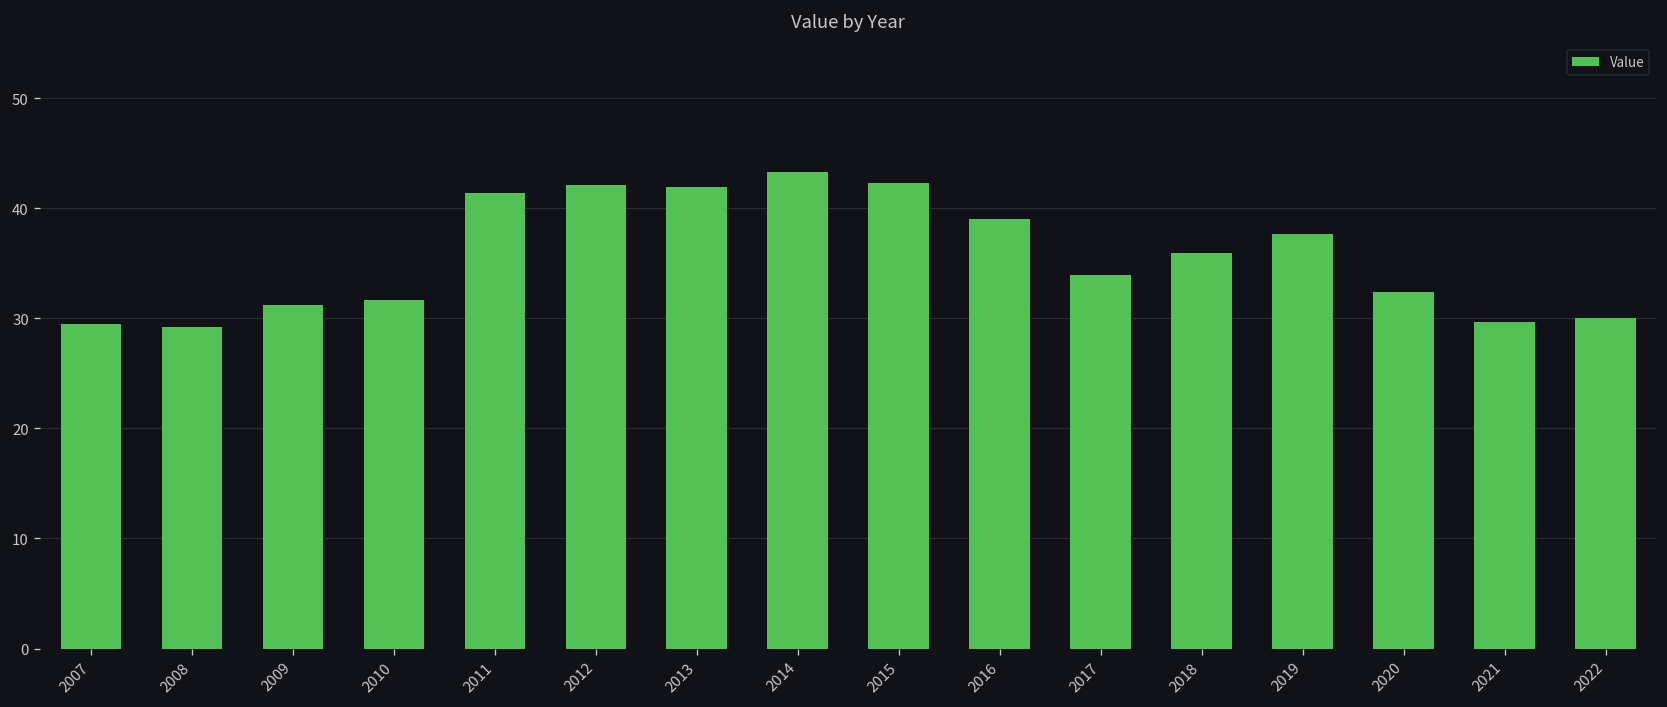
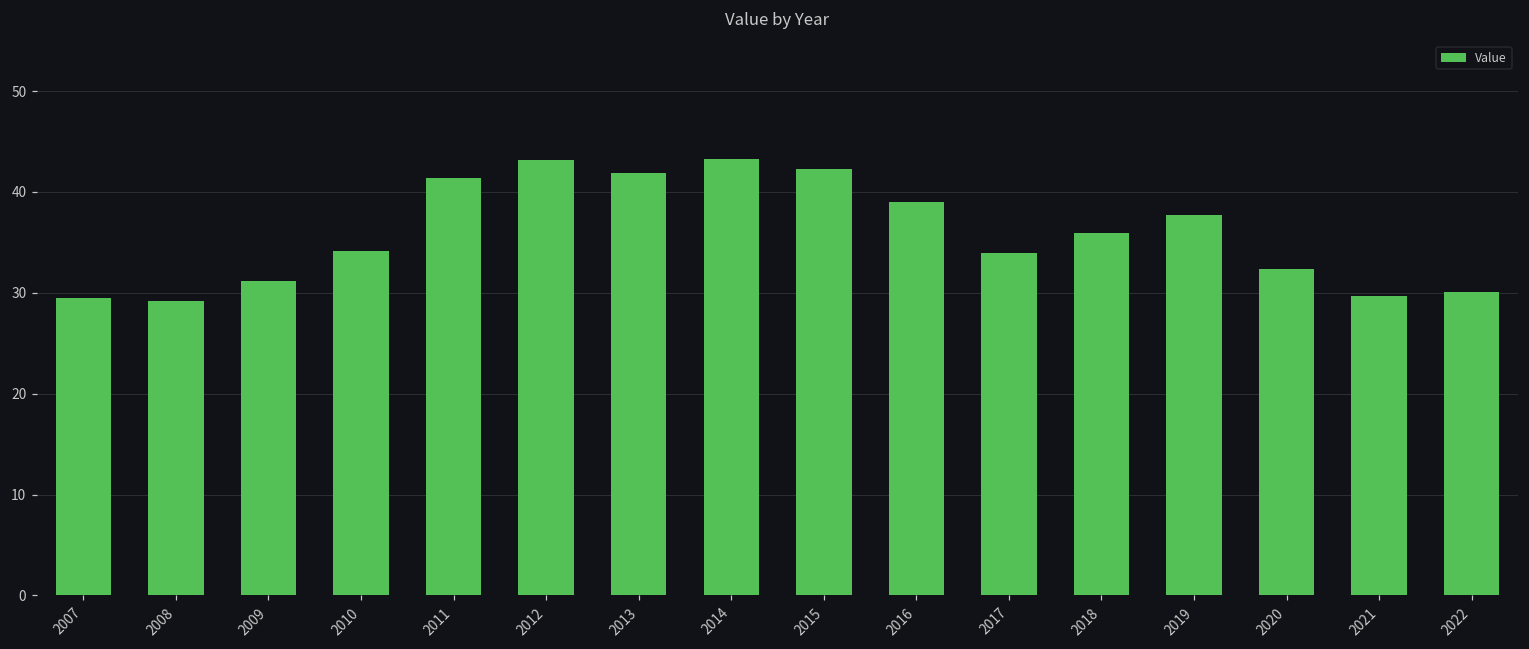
  {
    "2007": 30,
    "2008": 29,
    "2009": 31,
-   "2010": 32,
+   "2010": 34,
    "2011": 41,
-   "2012": 42,
+   "2012": 43,
    "2013": 42,
    "2014": 43,
    "2015": 42,
    "2016": 39,
    "2017": 34,
    "2018": 36,
    "2019": 38,
    "2020": 32,
    "2021": 30,
    "2022": 30
  }
